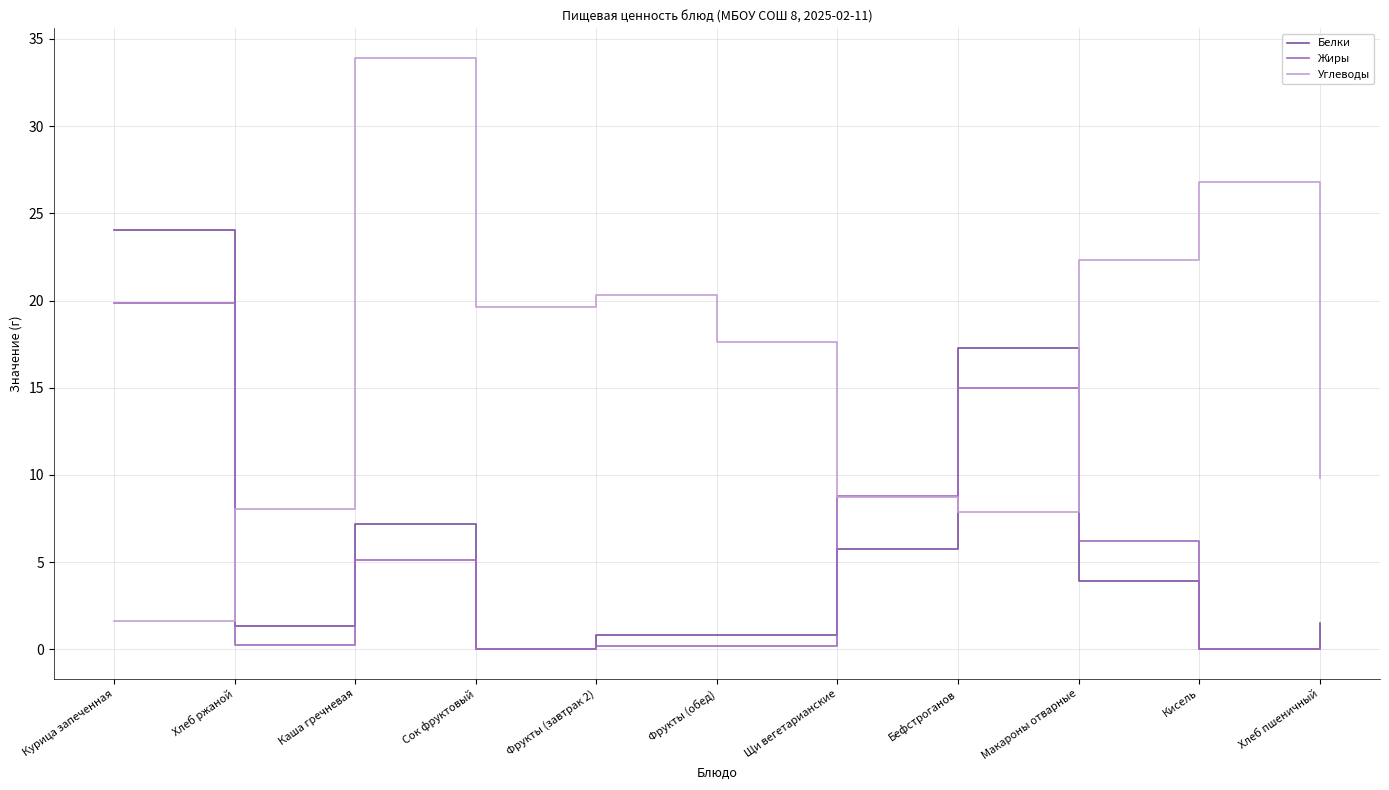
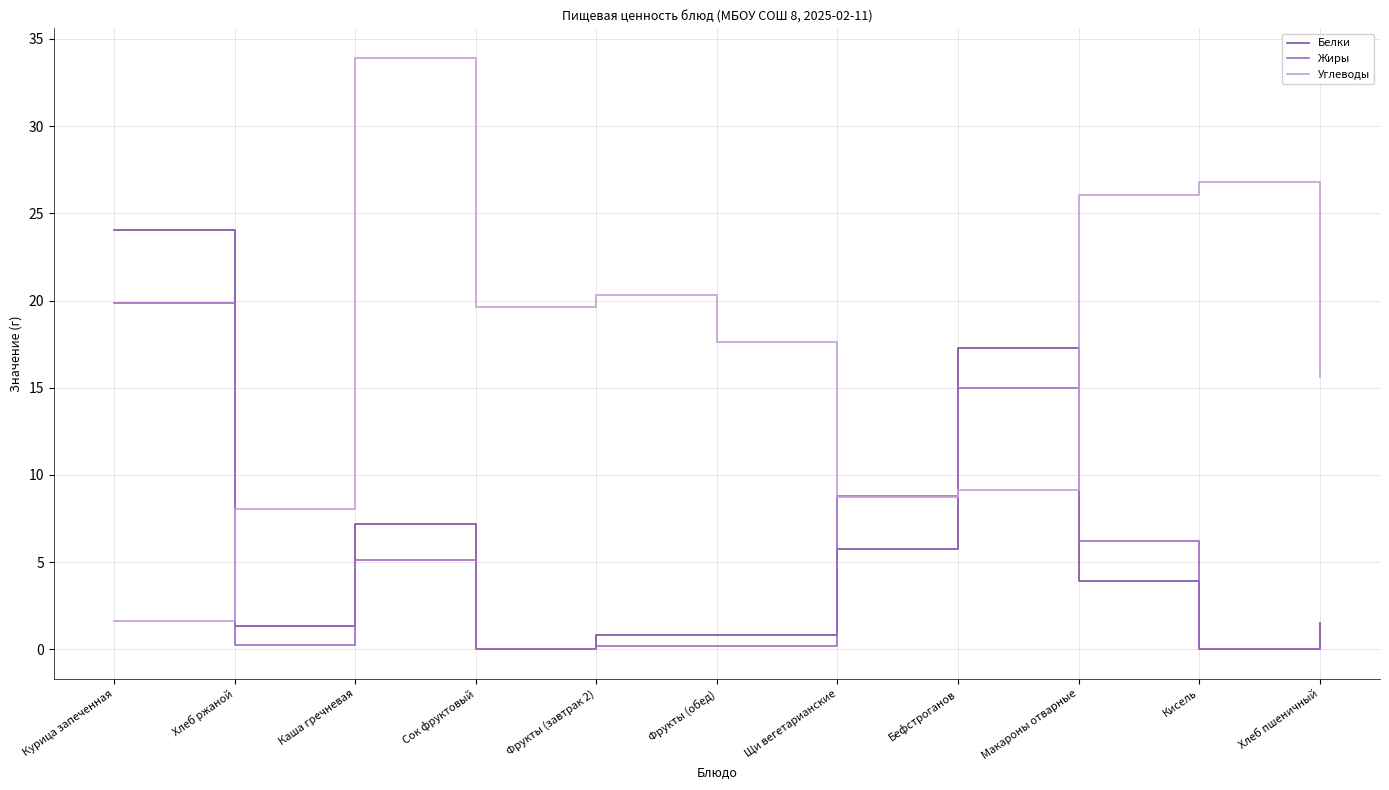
  {
    "Углеводы": {
      "Курица запеченная": 1.6,
      "Хлеб ржаной": 8.0,
      "Каша гречневая": 33.9,
      "Сок фруктовый": 19.6,
      "Фрукты (завтрак 2)": 20.3,
      "Фрукты (обед)": 17.6,
-     "Бефстроганов": 7.9,
-     "Макароны отварные": 22.4,
+     "Бефстроганов": 9.1,
+     "Макароны отварные": 26.1,
      "Кисель": 26.8,
-     "Хлеб пшеничный": 9.8
+     "Хлеб пшеничный": 15.6
    }
  }
